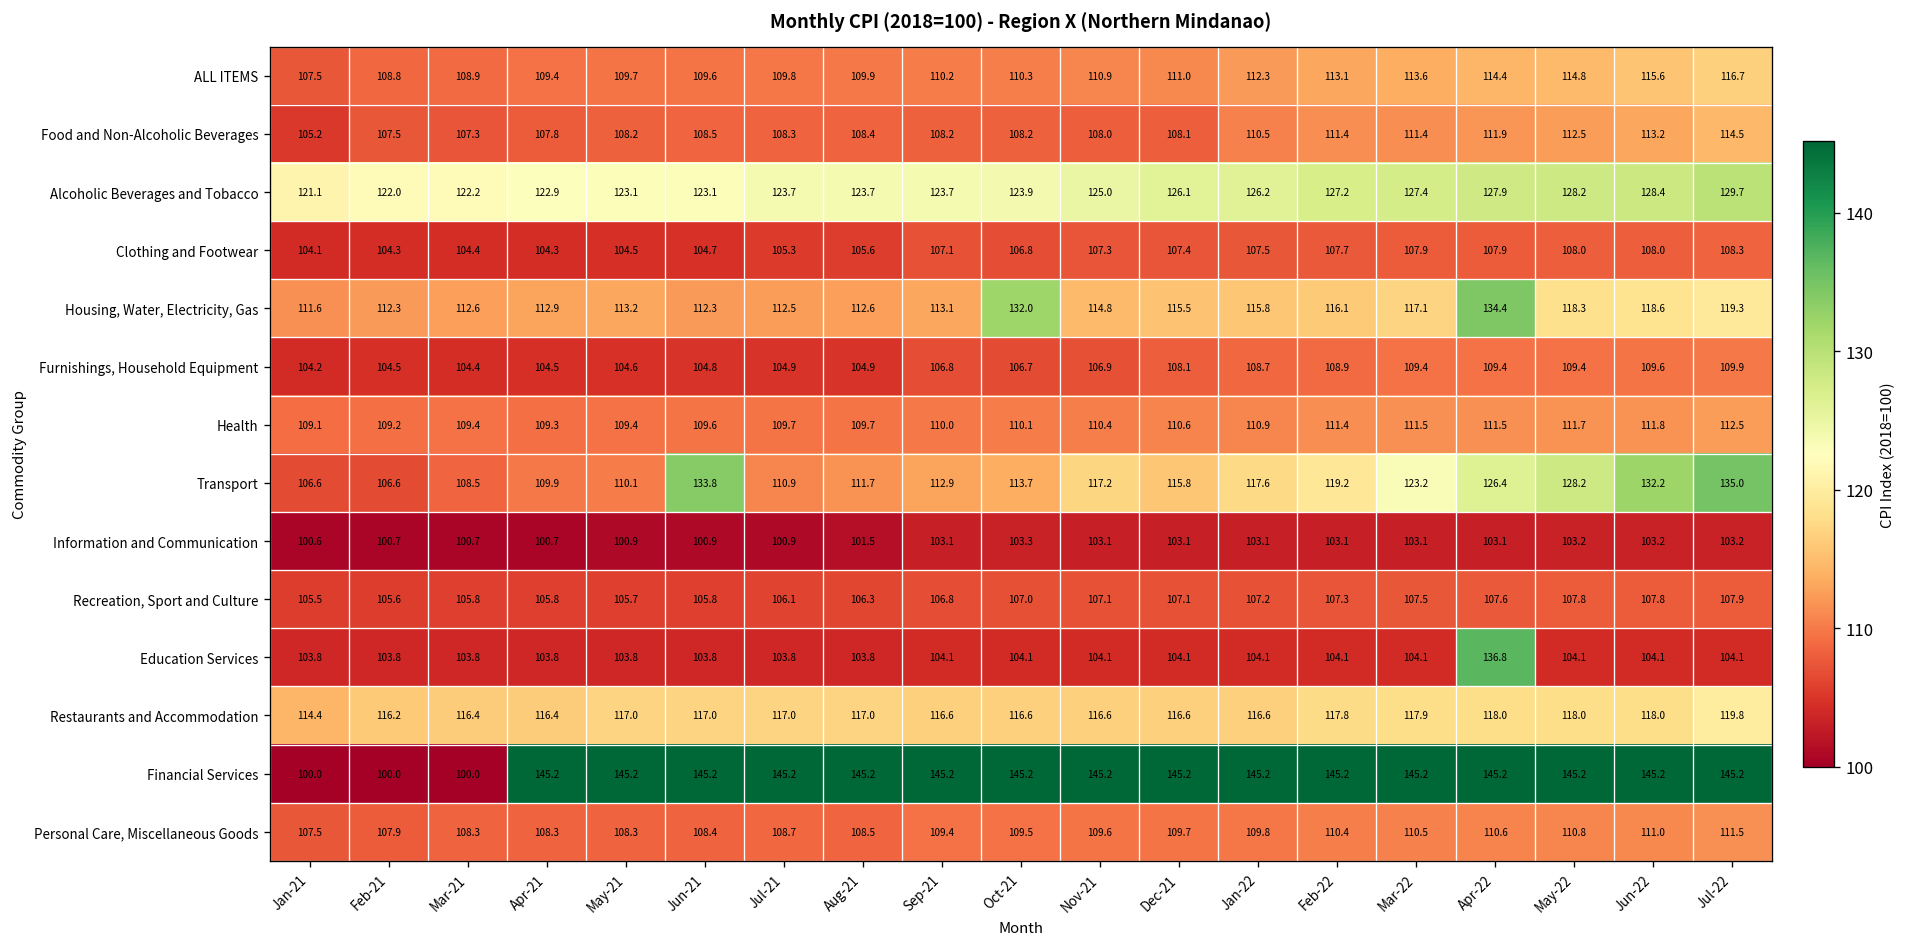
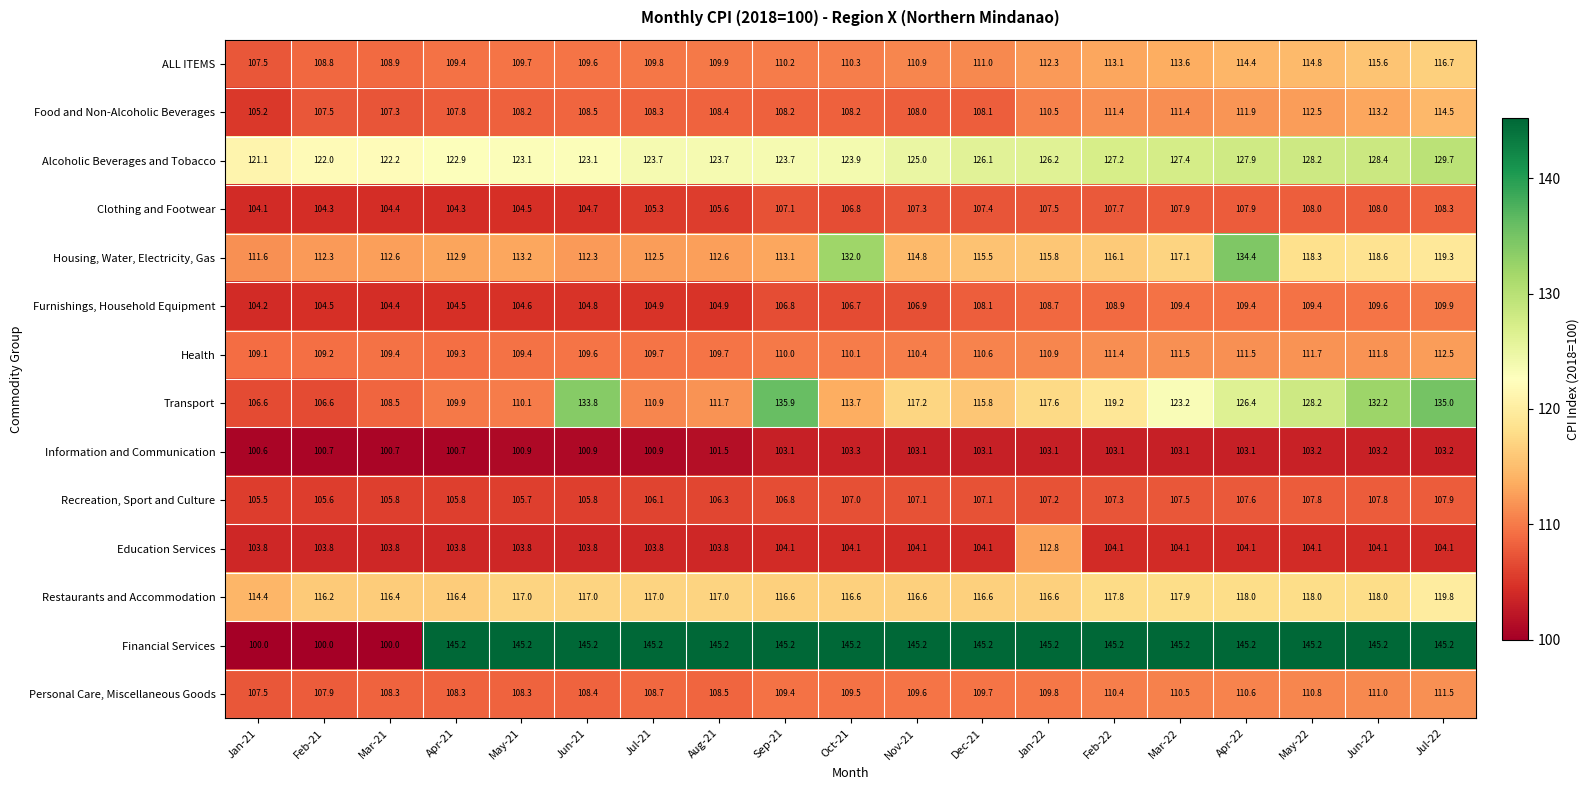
  {
    "Transport": {
      "Jan-21": 106.6,
      "Feb-21": 106.6,
      "Mar-21": 108.5,
      "Apr-21": 109.9,
      "May-21": 110.1,
      "Jun-21": 133.8,
      "Jul-21": 110.9,
      "Aug-21": 111.7,
-     "Sep-21": 112.9,
+     "Sep-21": 135.9,
      "Oct-21": 113.7,
      "Nov-21": 117.2,
      "Dec-21": 115.8,
      "Jan-22": 117.6,
      "Feb-22": 119.2,
      "Mar-22": 123.2,
      "Apr-22": 126.4,
      "May-22": 128.2,
      "Jun-22": 132.2,
      "Jul-22": 135.0
    },
    "Education Services": {
      "Jan-21": 103.8,
      "Feb-21": 103.8,
      "Mar-21": 103.8,
      "Apr-21": 103.8,
      "May-21": 103.8,
      "Jun-21": 103.8,
      "Jul-21": 103.8,
      "Aug-21": 103.8,
      "Sep-21": 104.1,
      "Oct-21": 104.1,
      "Nov-21": 104.1,
      "Dec-21": 104.1,
-     "Jan-22": 104.1,
+     "Jan-22": 112.8,
      "Feb-22": 104.1,
      "Mar-22": 104.1,
-     "Apr-22": 136.8,
+     "Apr-22": 104.1,
      "May-22": 104.1,
      "Jun-22": 104.1,
      "Jul-22": 104.1
    }
  }
